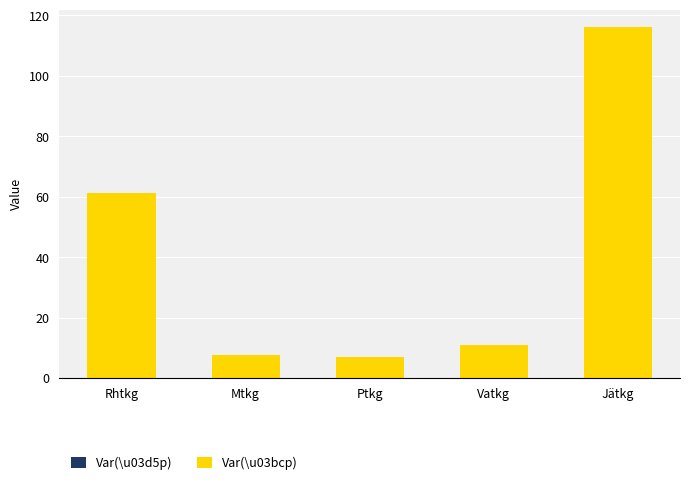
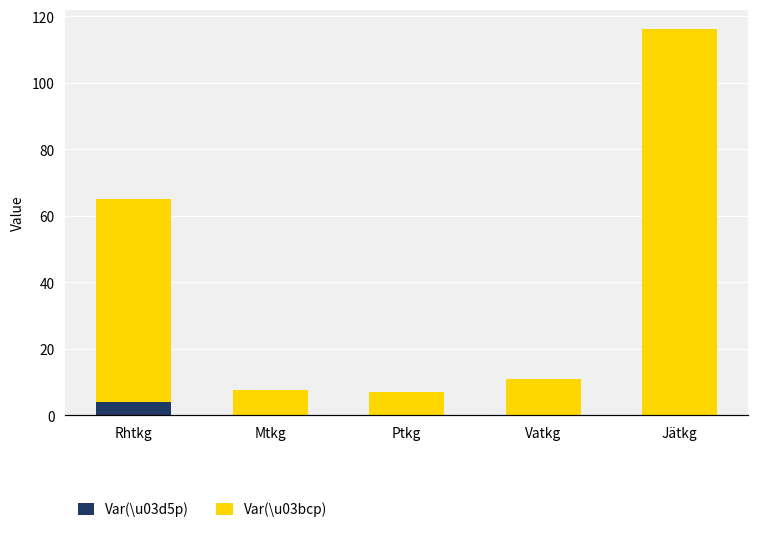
  {
    "Var(\\u03d5p)": {
-     "Rhtkg": 0
+     "Rhtkg": 4
    },
    "Var(\\u03bcp)": {
      "Rhtkg": 61,
      "Mtkg": 8,
      "Ptkg": 7,
      "Vatkg": 11,
      "Jätkg": 116
    }
  }
